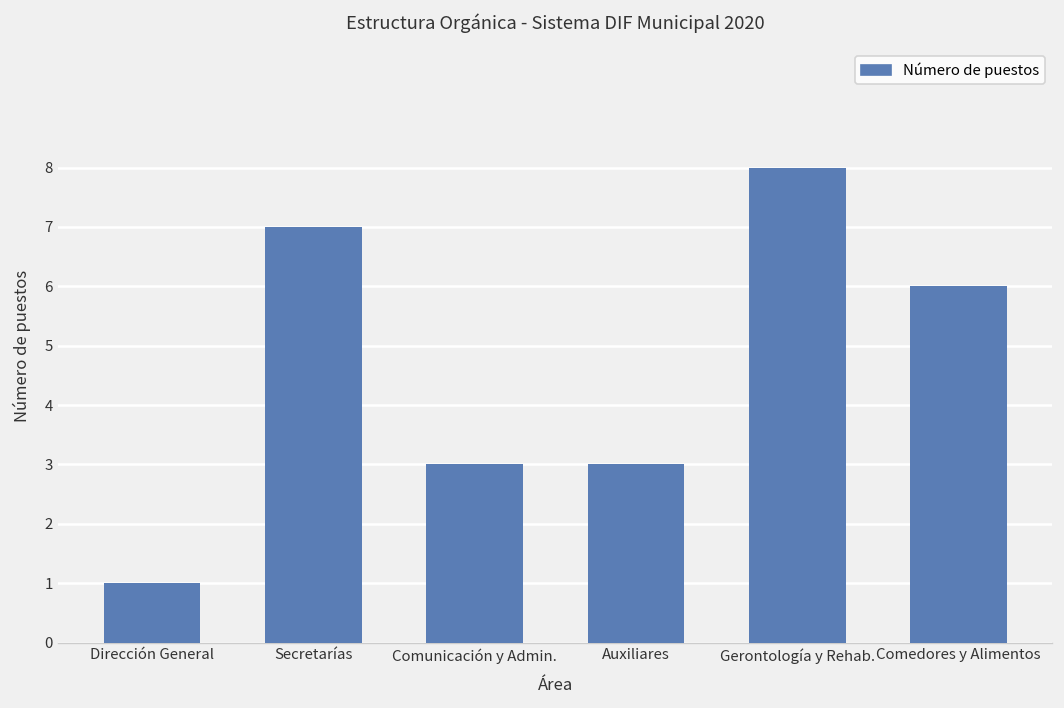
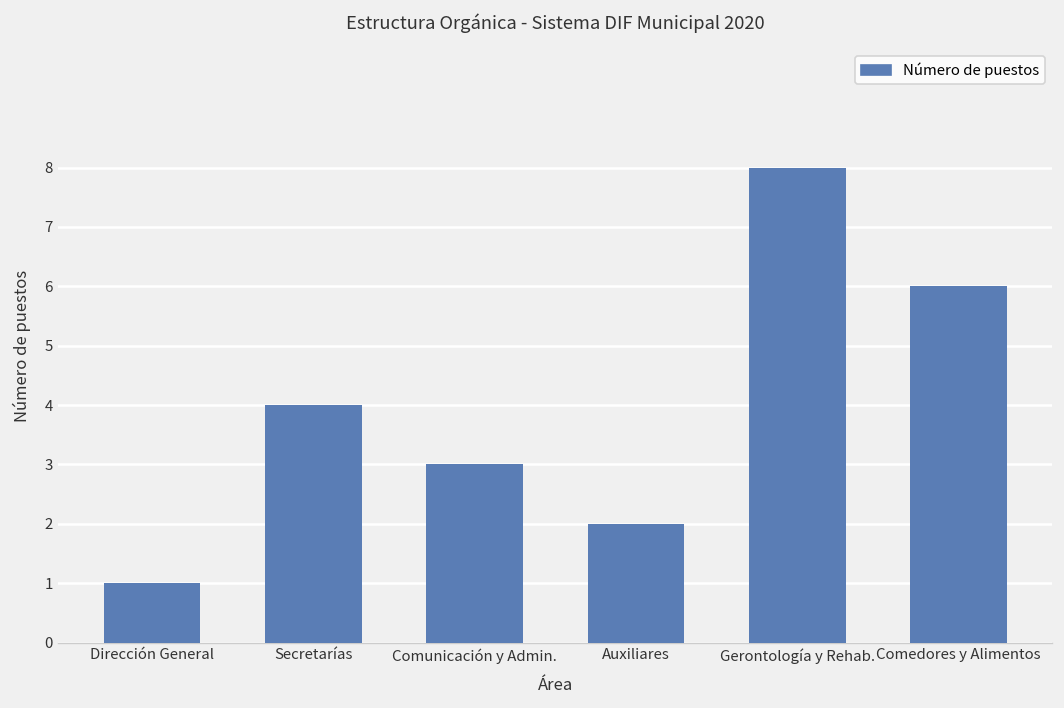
  {
    "Dirección General": 1,
-   "Secretarías": 7,
+   "Secretarías": 4,
    "Comunicación y Admin.": 3,
-   "Auxiliares": 3,
+   "Auxiliares": 2,
    "Gerontología y Rehab.": 8,
    "Comedores y Alimentos": 6
  }
